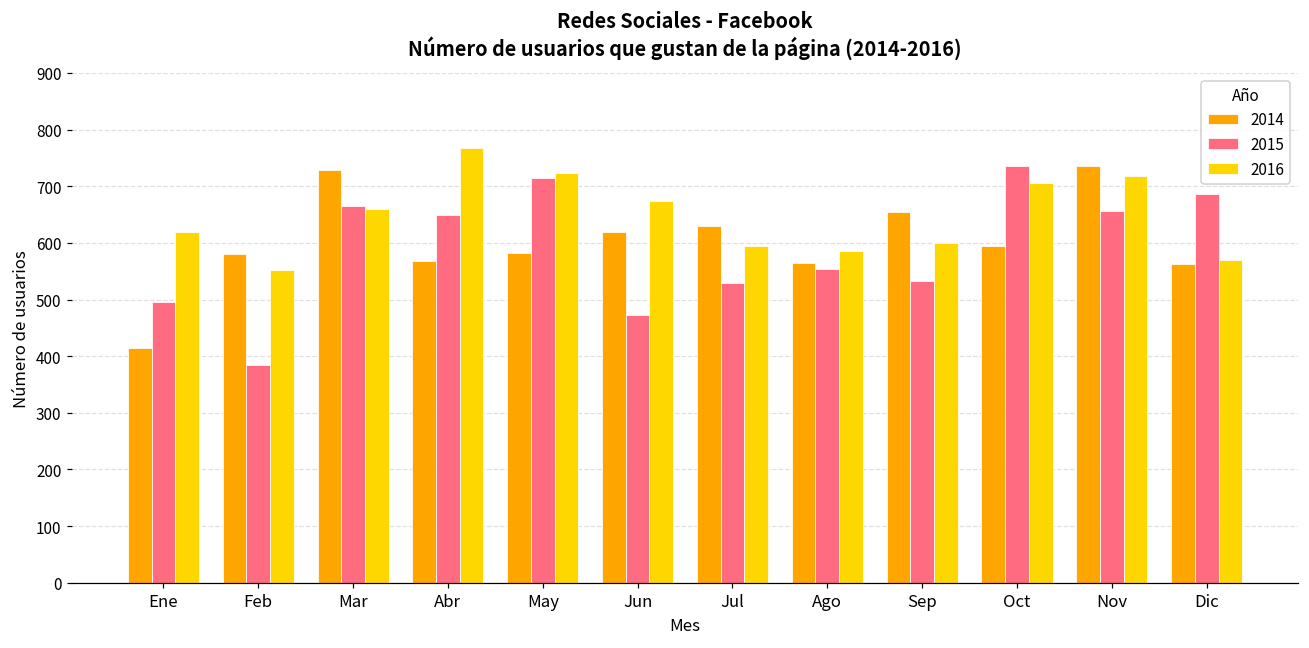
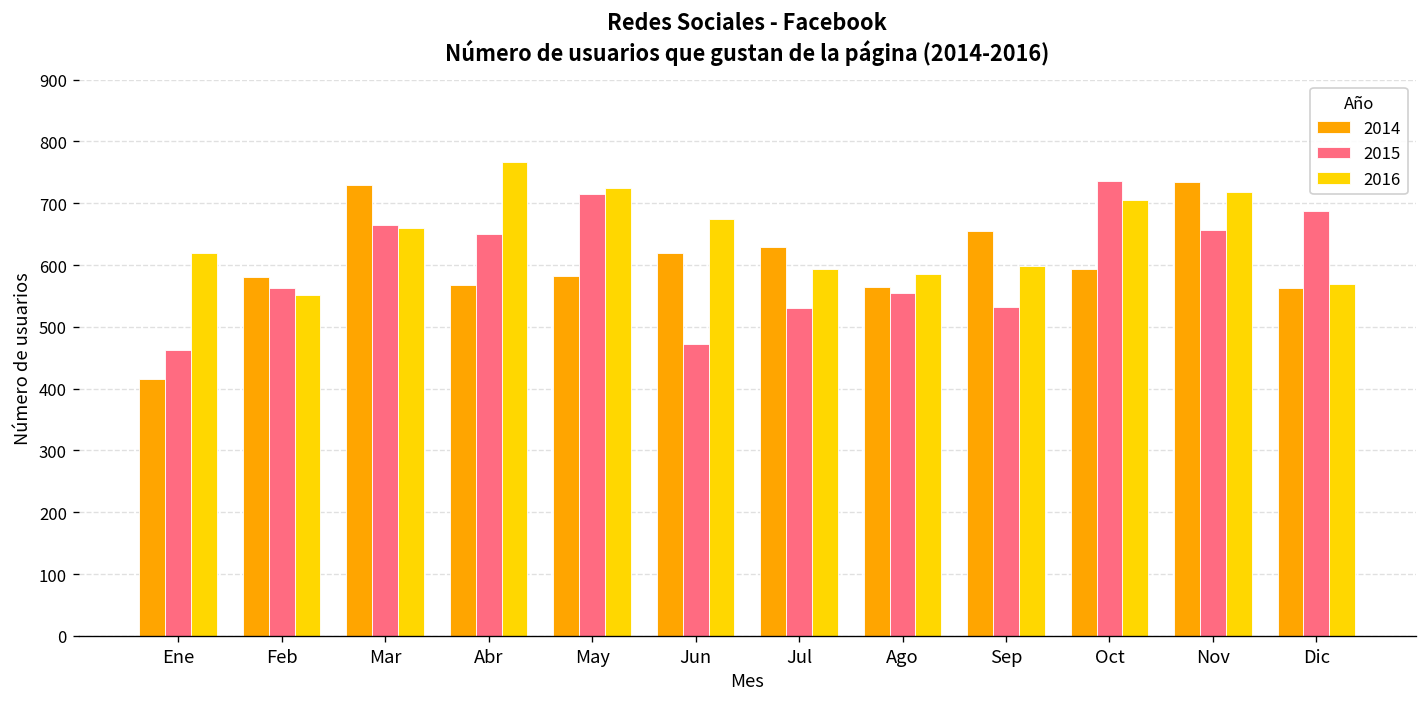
  {
    "2015": {
-     "Ene": 500,
-     "Feb": 380,
+     "Ene": 460,
+     "Feb": 560,
      "Mar": 670,
      "Abr": 650,
      "May": 720,
      "Jun": 470,
      "Jul": 530,
      "Ago": 550,
      "Sep": 530,
      "Oct": 740,
      "Nov": 660,
      "Dic": 690
    }
  }
